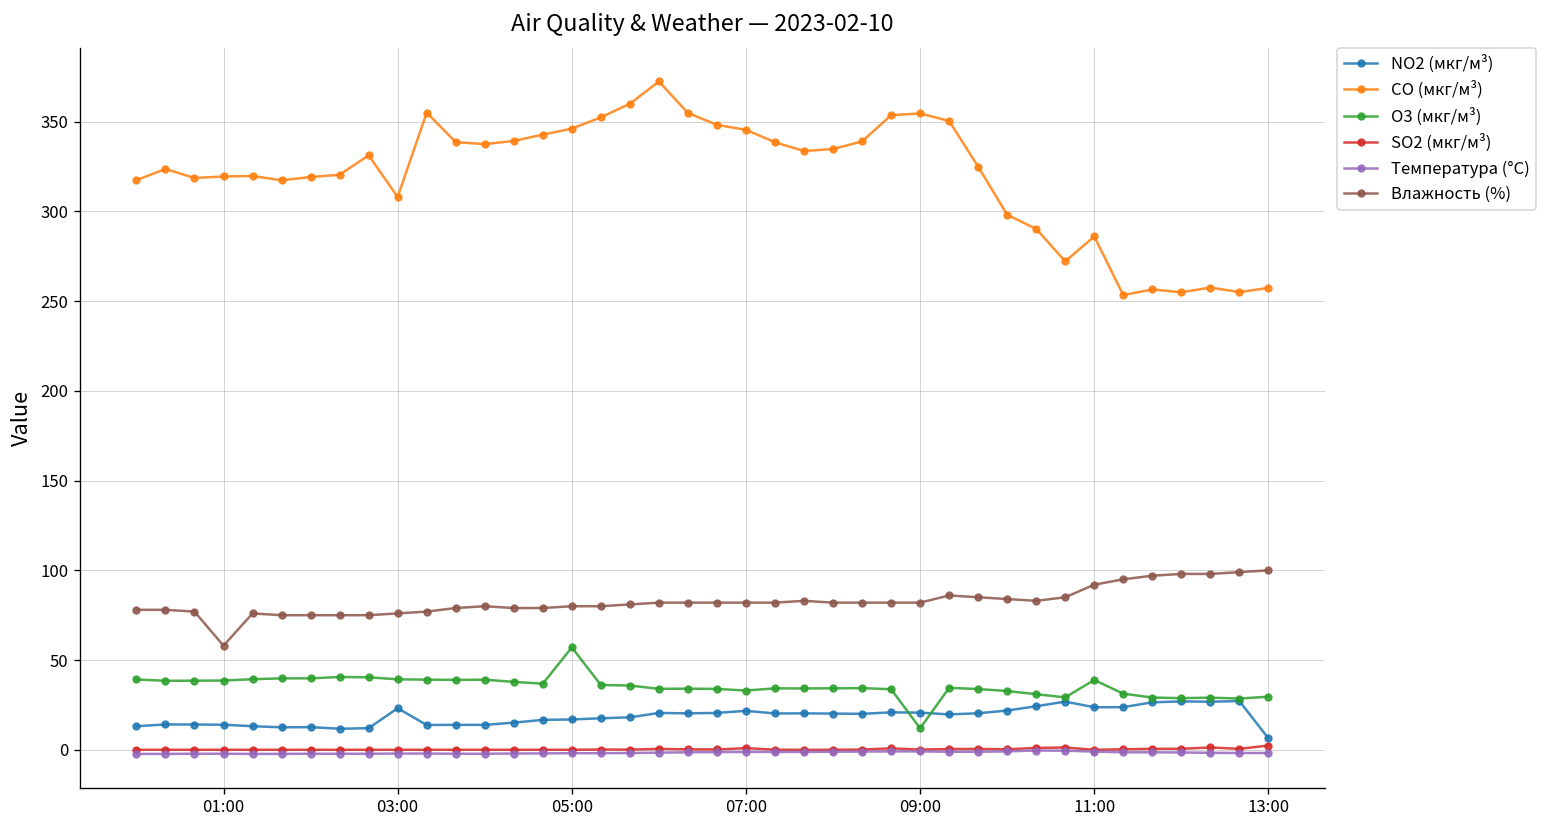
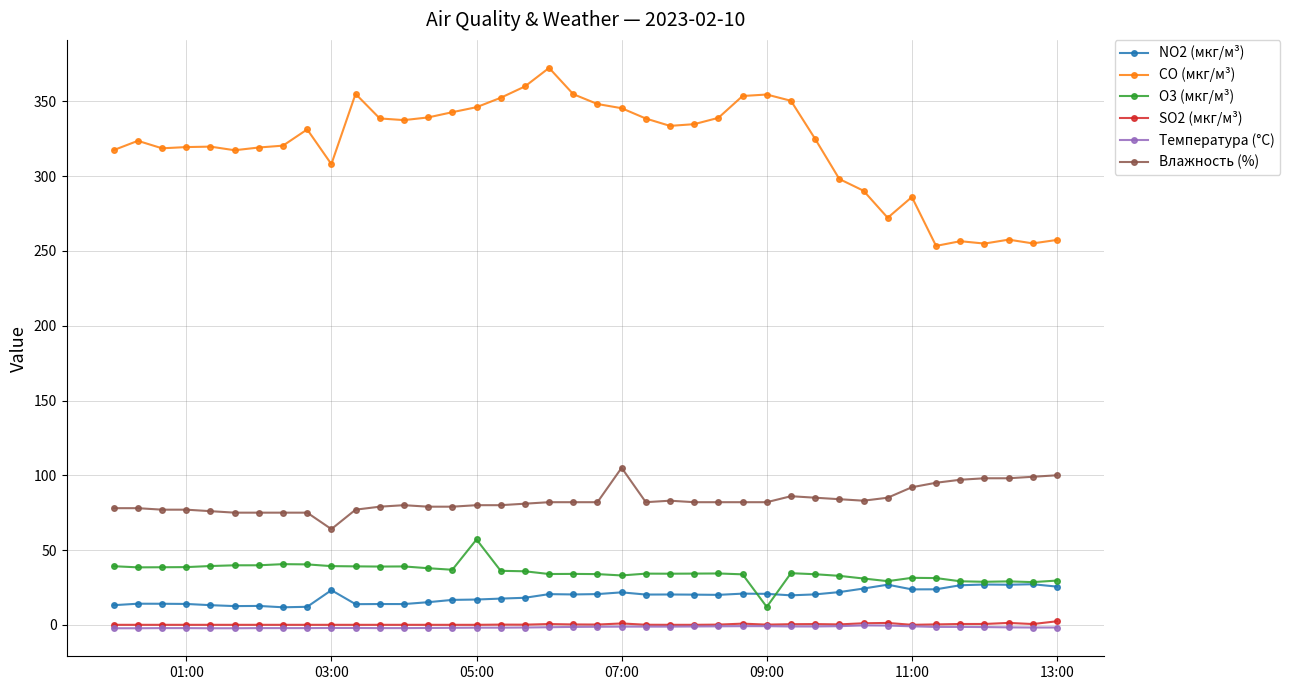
  {
    "NO2 (мкг/м³)": {
      "01:00": 14,
      "03:00": 23,
      "05:00": 17,
      "07:00": 22,
      "09:00": 21,
      "11:00": 24,
-     "13:00": 6
+     "13:00": 26
    },
    "CO (мкг/м³)": {
      "01:00": 319,
      "03:00": 308,
      "05:00": 346,
      "07:00": 345,
      "09:00": 355,
      "11:00": 286,
      "13:00": 257
    },
    "O3 (мкг/м³)": {
      "01:00": 39,
      "03:00": 39,
      "05:00": 57,
      "07:00": 33,
      "09:00": 12,
-     "11:00": 39,
+     "11:00": 31,
      "13:00": 30
    },
    "SO2 (мкг/м³)": {
      "01:00": 0,
      "03:00": 0,
      "05:00": 0,
      "07:00": 1,
      "13:00": 2
    },
    "Температура (°C)": {
      "01:00": -2,
      "03:00": -2,
      "05:00": -2,
      "07:00": -1,
      "13:00": -2
    },
    "Влажность (%)": {
-     "01:00": 58,
-     "03:00": 76,
+     "01:00": 77,
+     "03:00": 64,
      "05:00": 80,
-     "07:00": 82,
+     "07:00": 105,
      "09:00": 82,
      "11:00": 92,
      "13:00": 100
    }
  }
